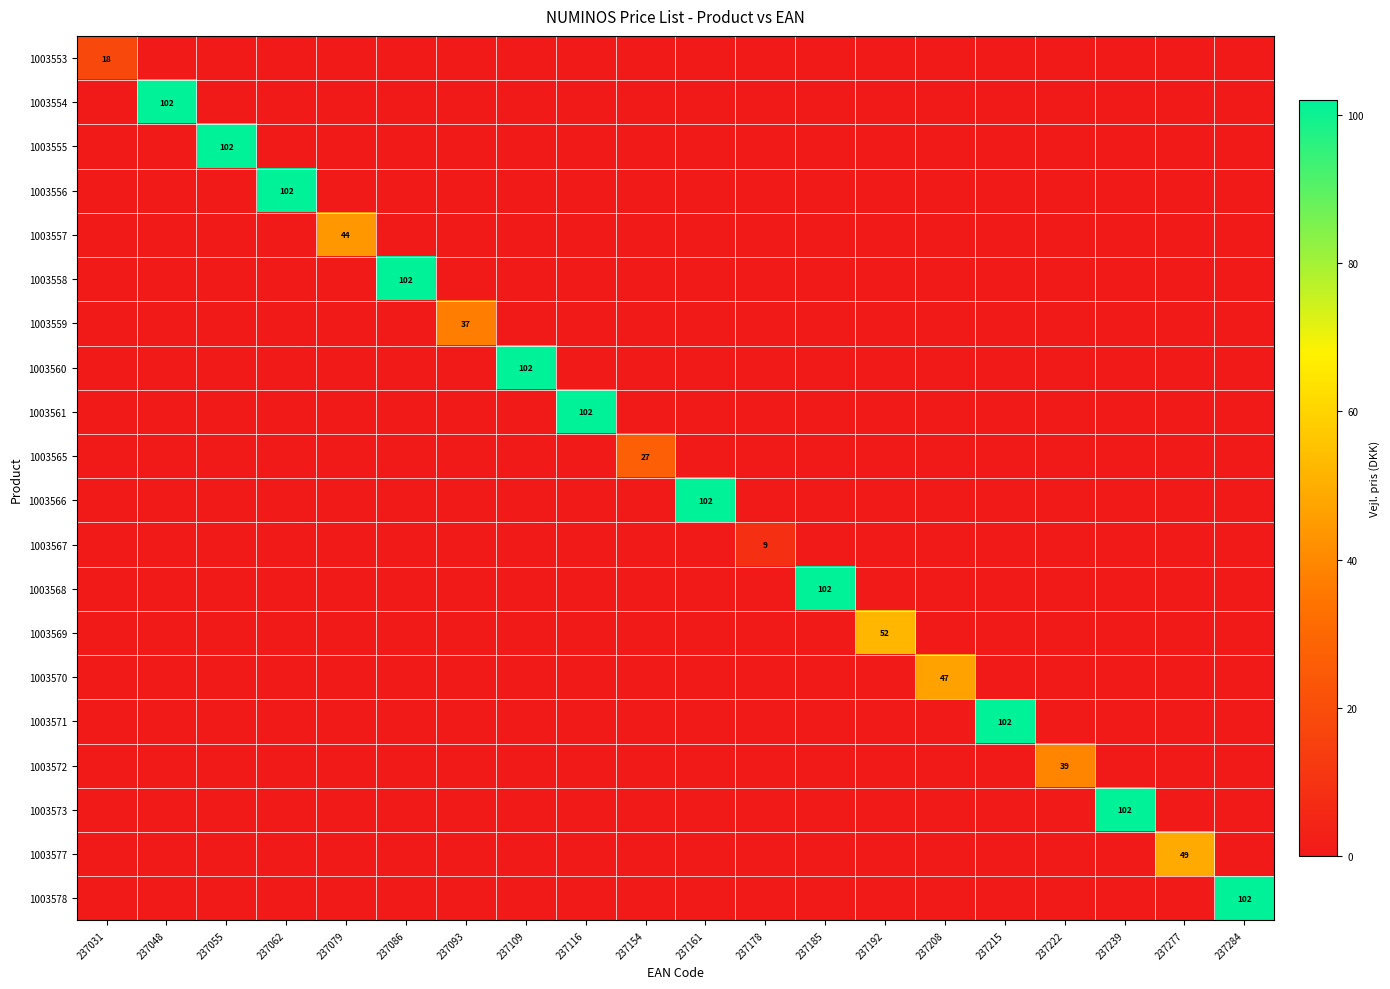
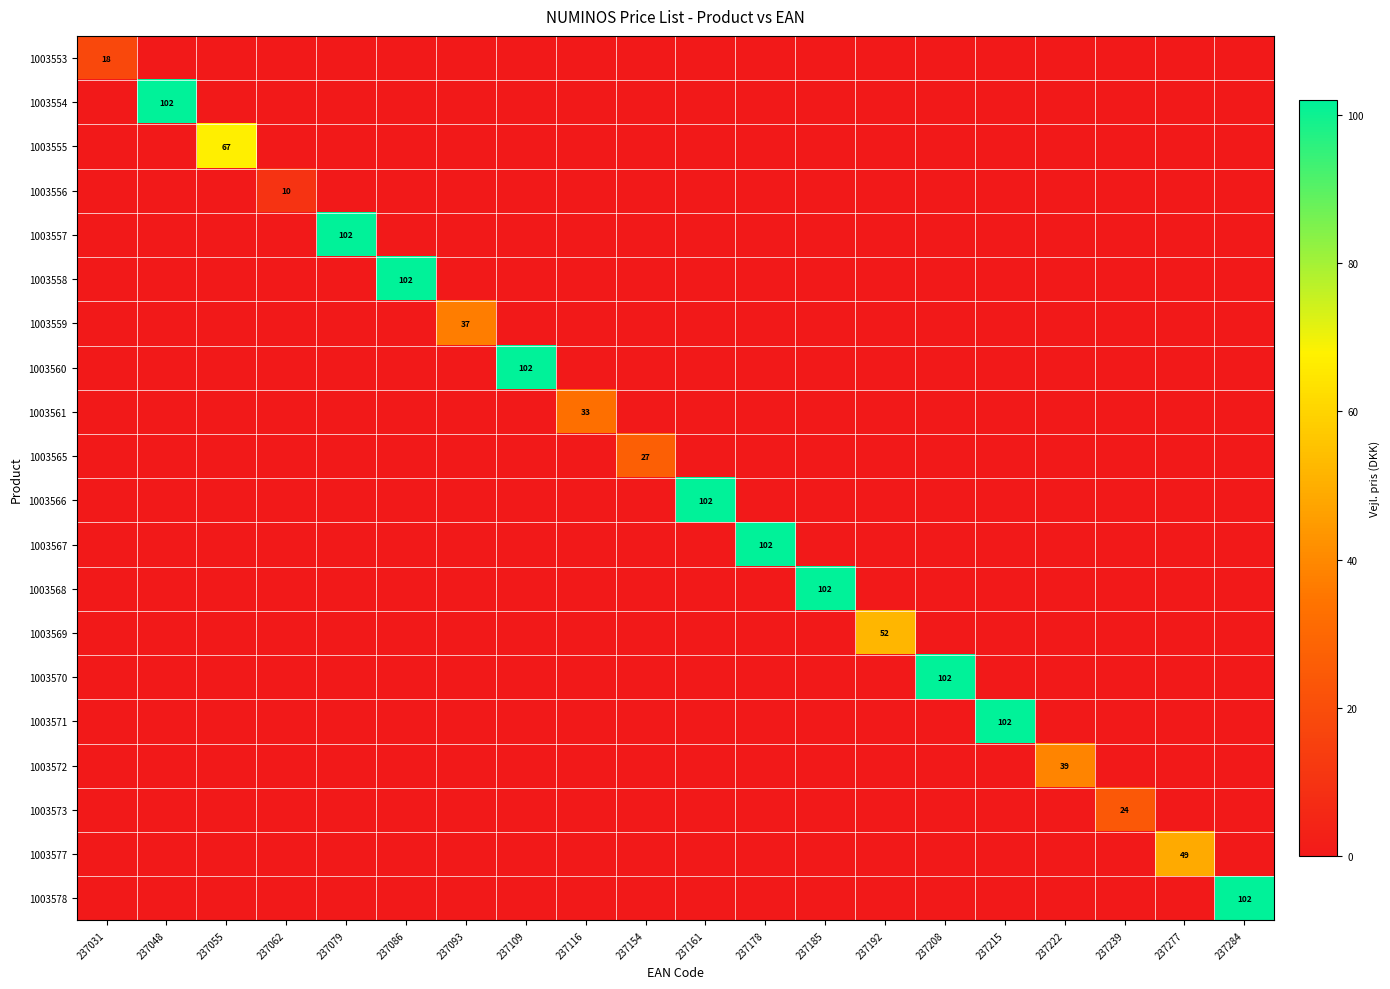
  {
    "1003553": {
      "237031": 18
    },
    "1003554": {
      "237048": 102
    },
    "1003555": {
-     "237055": 102
+     "237055": 67
    },
    "1003556": {
-     "237062": 102
+     "237062": 10
    },
    "1003557": {
-     "237079": 44
+     "237079": 102
    },
    "1003558": {
      "237086": 102
    },
    "1003559": {
      "237093": 37
    },
    "1003560": {
      "237109": 102
    },
    "1003561": {
-     "237116": 102
+     "237116": 33
    },
    "1003565": {
      "237154": 27
    },
    "1003566": {
      "237161": 102
    },
    "1003567": {
-     "237178": 9
+     "237178": 102
    },
    "1003568": {
      "237185": 102
    },
    "1003569": {
      "237192": 52
    },
    "1003570": {
-     "237208": 47
+     "237208": 102
    },
    "1003571": {
      "237215": 102
    },
    "1003572": {
      "237222": 39
    },
    "1003573": {
-     "237239": 102
+     "237239": 24
    },
    "1003577": {
      "237277": 49
    },
    "1003578": {
      "237284": 102
    }
  }
